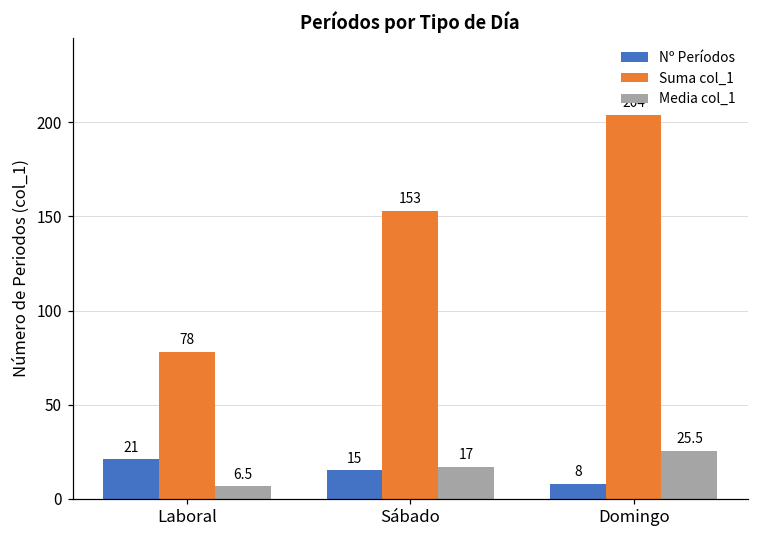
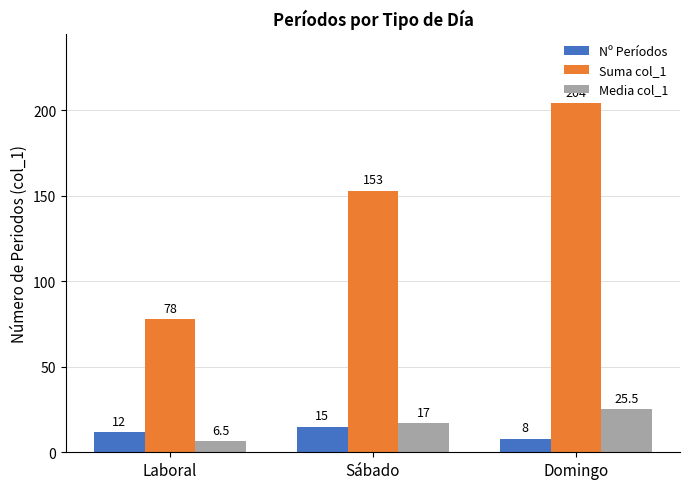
  {
    "Nº Períodos": {
-     "Laboral": 21,
+     "Laboral": 12,
      "Sábado": 15,
      "Domingo": 8
    },
    "Suma col_1": {
      "Laboral": 78,
      "Sábado": 153,
      "Domingo": 204
    },
    "Media col_1": {
      "Laboral": 6.5,
      "Sábado": 17,
      "Domingo": 25.5
    }
  }
